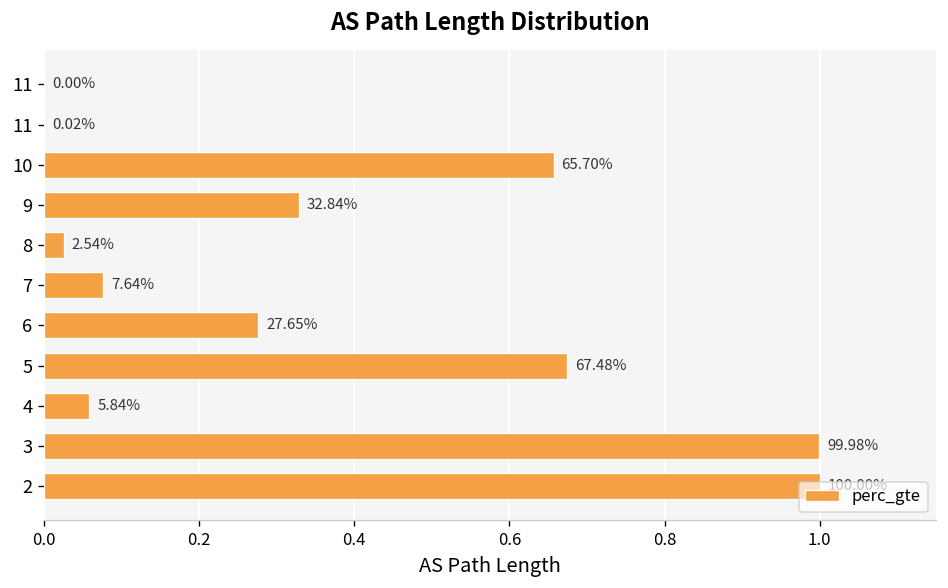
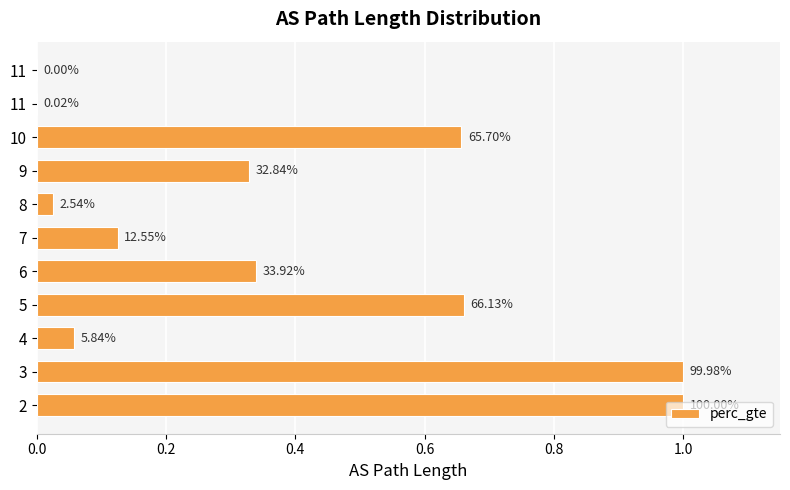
  {
    "10": "65.70%",
    "9": "32.84%",
    "8": "2.54%",
-   "7": "7.64%",
-   "6": "27.65%",
-   "5": "67.48%",
+   "7": "12.55%",
+   "6": "33.92%",
+   "5": "66.13%",
    "4": "5.84%",
    "3": "99.98%"
  }
